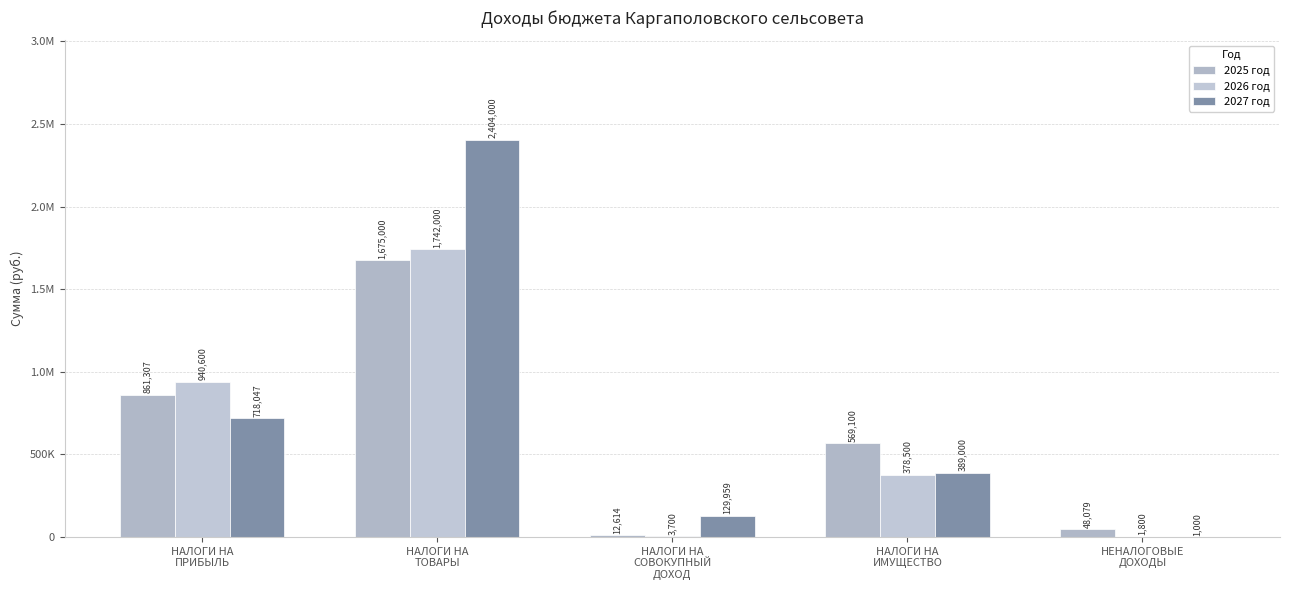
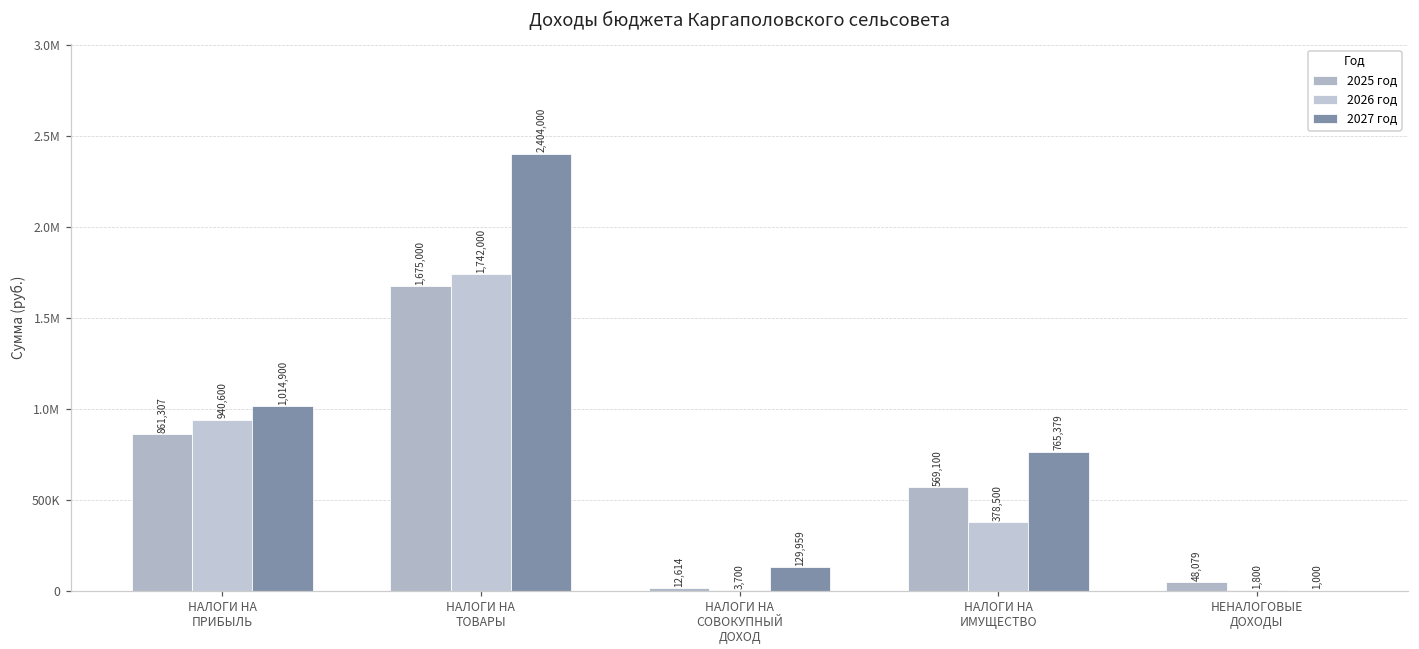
  {
    "2027 год": {
-     "НАЛОГИ НА ПРИБЫЛЬ": "718,047",
+     "НАЛОГИ НА ПРИБЫЛЬ": "1,014,900",
      "НАЛОГИ НА ТОВАРЫ": "2,404,000",
      "НАЛОГИ НА СОВОКУПНЫЙ ДОХОД": "129,959",
-     "НАЛОГИ НА ИМУЩЕСТВО": "389,000",
+     "НАЛОГИ НА ИМУЩЕСТВО": "765,379",
      "НЕНАЛОГОВЫЕ ДОХОДЫ": "1,000"
    }
  }
